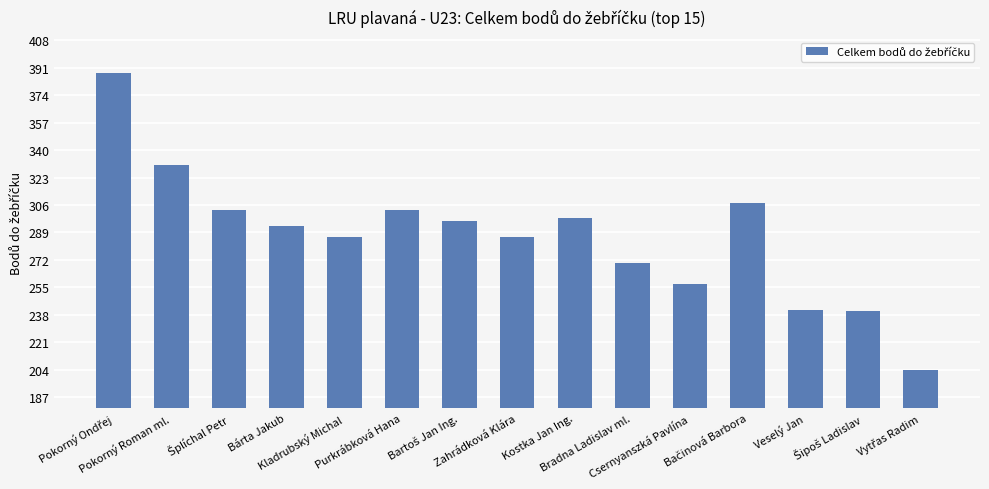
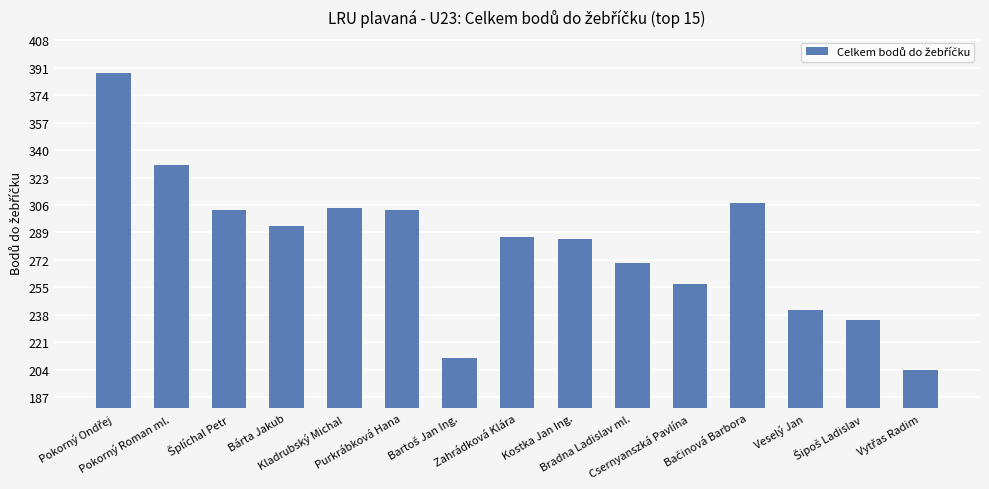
  {
    "Pokorný Ondřej": 388,
    "Pokorný Roman ml.": 331,
    "Šplíchal Petr": 303,
    "Bárta Jakub": 293,
-   "Kladrubský Michal": 286,
+   "Kladrubský Michal": 304,
    "Purkrábková Hana": 303,
-   "Bartoš Jan Ing.": 296,
+   "Bartoš Jan Ing.": 211,
    "Zahrádková Klára": 286,
-   "Kostka Jan Ing.": 298,
+   "Kostka Jan Ing.": 285,
    "Bradna Ladislav ml.": 270,
    "Csernyanszká Pavlína": 257,
    "Bačinová Barbora": 307,
    "Veselý Jan": 241,
-   "Šipoš Ladislav": 240,
+   "Šipoš Ladislav": 235,
    "Vytřas Radim": 204
  }
